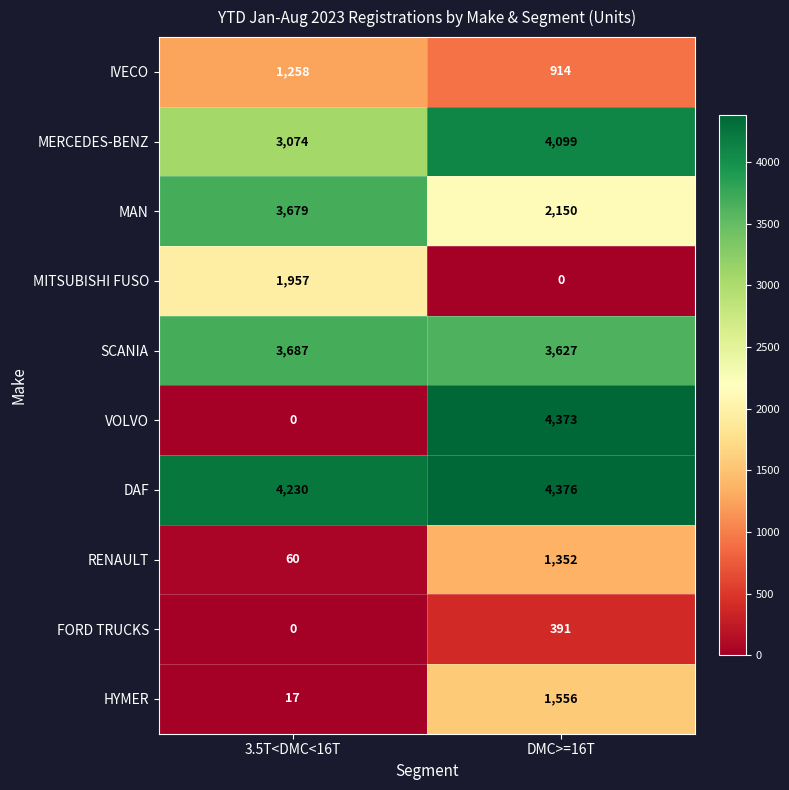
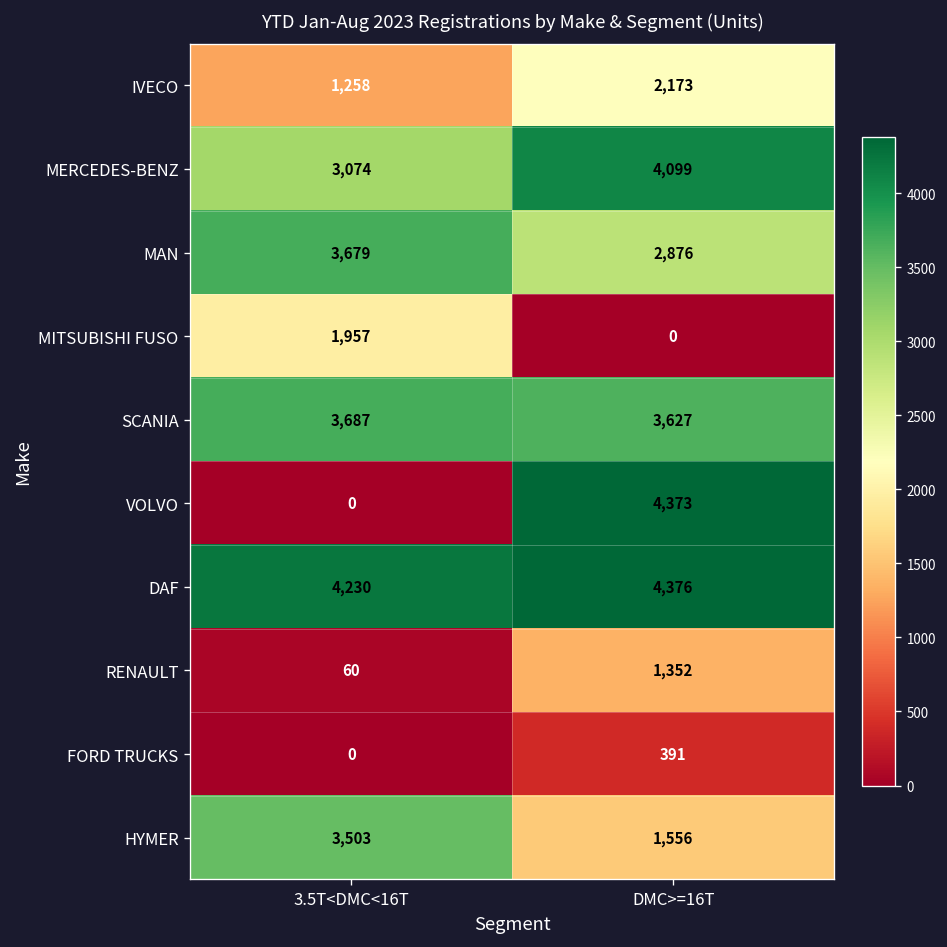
  {
    "IVECO": {
      "3.5T<DMC<16T": "1,258",
-     "DMC>=16T": "914"
+     "DMC>=16T": "2,173"
    },
    "MERCEDES-BENZ": {
      "3.5T<DMC<16T": "3,074",
      "DMC>=16T": "4,099"
    },
    "MAN": {
      "3.5T<DMC<16T": "3,679",
-     "DMC>=16T": "2,150"
+     "DMC>=16T": "2,876"
    },
    "MITSUBISHI FUSO": {
      "3.5T<DMC<16T": "1,957",
      "DMC>=16T": "0"
    },
    "SCANIA": {
      "3.5T<DMC<16T": "3,687",
      "DMC>=16T": "3,627"
    },
    "VOLVO": {
      "3.5T<DMC<16T": "0",
      "DMC>=16T": "4,373"
    },
    "DAF": {
      "3.5T<DMC<16T": "4,230",
      "DMC>=16T": "4,376"
    },
    "RENAULT": {
      "3.5T<DMC<16T": "60",
      "DMC>=16T": "1,352"
    },
    "FORD TRUCKS": {
      "3.5T<DMC<16T": "0",
      "DMC>=16T": "391"
    },
    "HYMER": {
-     "3.5T<DMC<16T": "17",
+     "3.5T<DMC<16T": "3,503",
      "DMC>=16T": "1,556"
    }
  }
